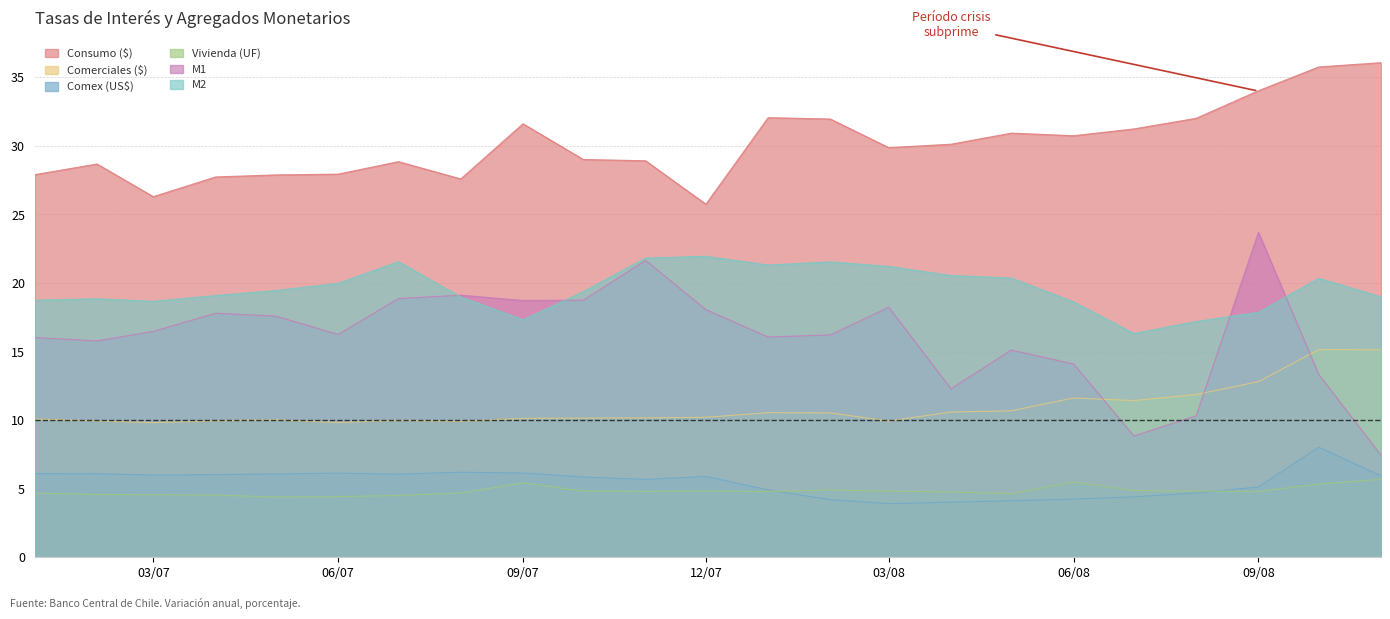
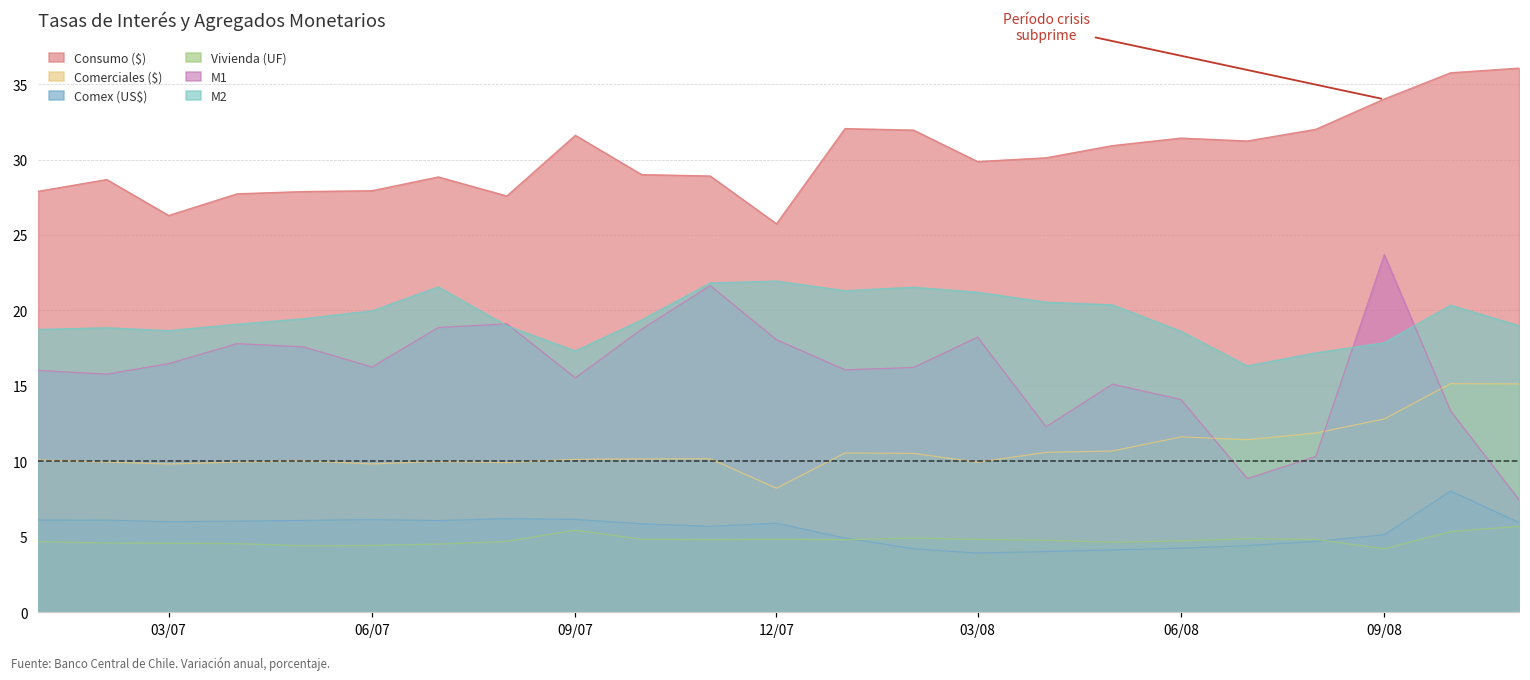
  {
    "Consumo ($)": {
      "03/07": 26.3,
      "06/07": 27.9,
      "09/07": 31.6,
      "12/07": 25.8,
      "03/08": 29.9,
-     "06/08": 30.7,
+     "06/08": 31.4,
      "09/08": 34.0
    },
    "Comerciales ($)": {
      "03/07": 9.8,
      "06/07": 9.8,
      "09/07": 10.1,
-     "12/07": 10.2,
+     "12/07": 8.2,
      "03/08": 9.9,
      "06/08": 11.6,
      "09/08": 12.8
    },
    "Vivienda (UF)": {
      "03/07": 4.6,
      "06/07": 4.4,
      "09/07": 5.4,
      "12/07": 4.8,
      "03/08": 4.8,
-     "06/08": 5.5,
-     "09/08": 4.8
+     "06/08": 4.7,
+     "09/08": 4.2
    },
    "M1": {
      "03/07": 16.5,
      "06/07": 16.2,
-     "09/07": 18.7,
+     "09/07": 15.5,
      "12/07": 18.1,
      "03/08": 18.2,
      "06/08": 14.1,
      "09/08": 23.7
    }
  }
